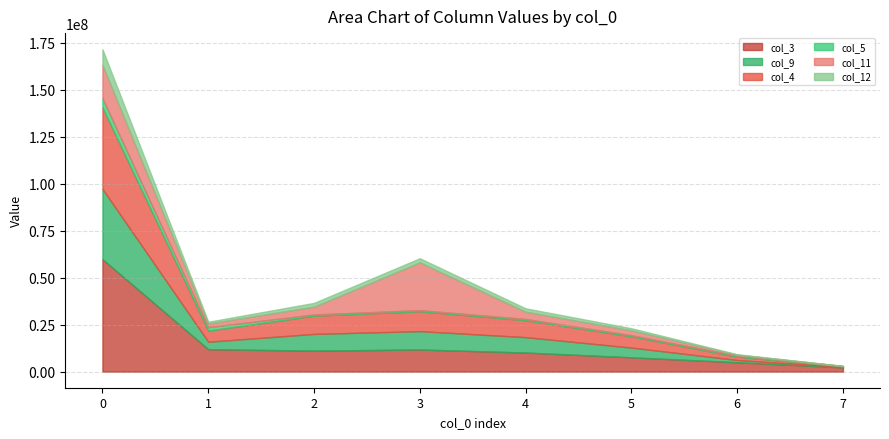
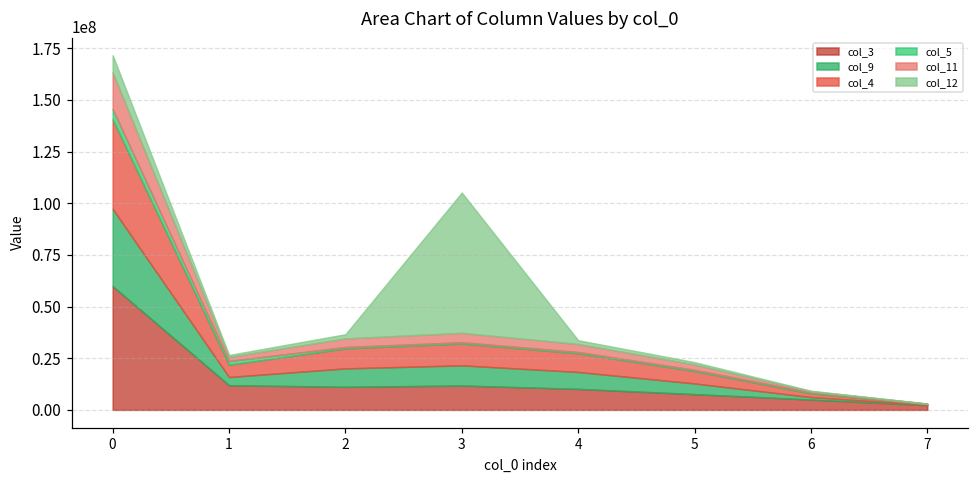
  {
    "col_11": {
      "0": 18000000,
      "2": 4000000,
-     "3": 25000000,
+     "3": 5000000,
      "4": 4000000
    },
    "col_12": {
      "0": 8000000,
      "2": 2000000,
-     "3": 2000000,
+     "3": 68000000,
      "4": 2000000
    }
  }
